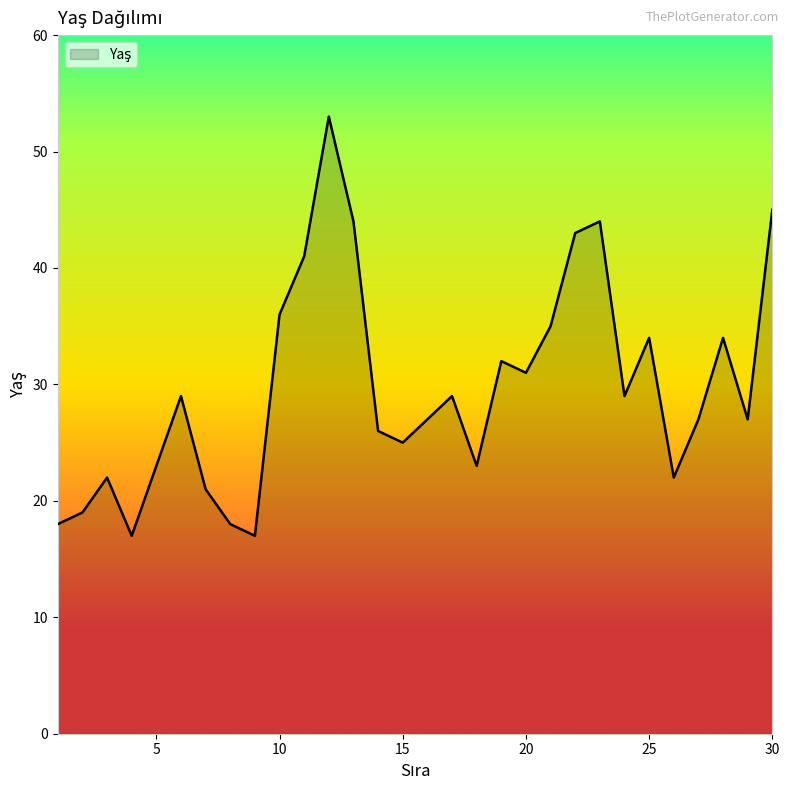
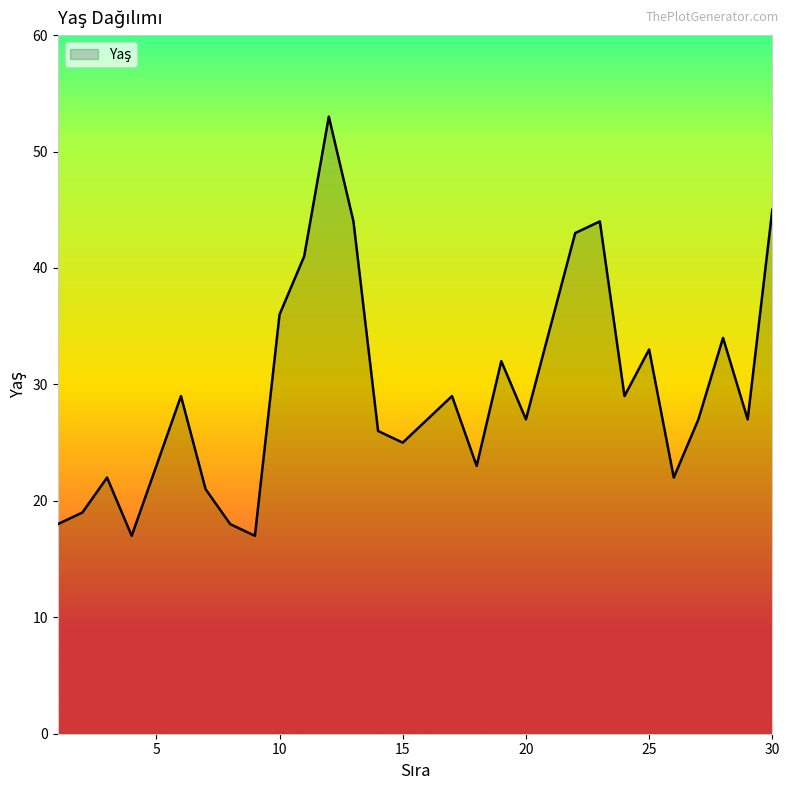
  {
    "5": 23,
    "10": 36,
    "15": 25,
-   "20": 31,
-   "25": 34,
+   "20": 27,
+   "25": 33,
    "30": 45
  }
